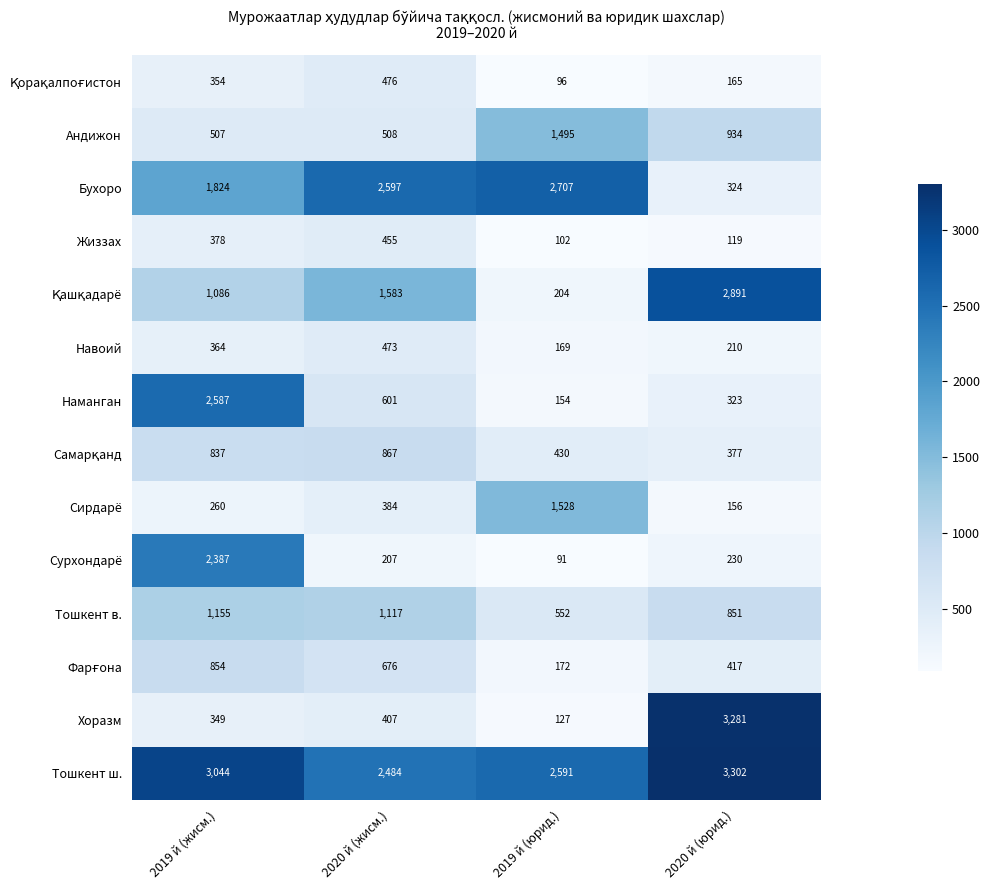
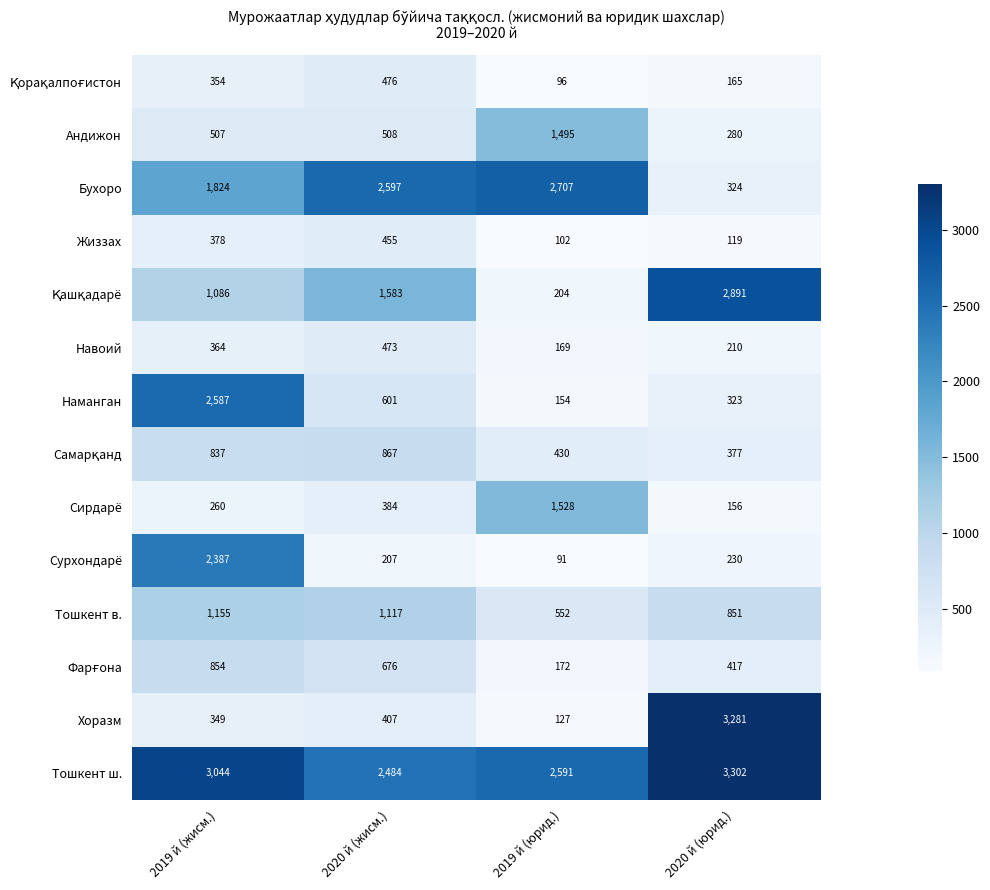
  {
    "Қорақалпоғистон": {
      "2019 й (жисм.)": "354",
      "2020 й (жисм.)": "476",
      "2019 й (юрид.)": "96",
      "2020 й (юрид.)": "165"
    },
    "Андижон": {
      "2019 й (жисм.)": "507",
      "2020 й (жисм.)": "508",
      "2019 й (юрид.)": "1,495",
-     "2020 й (юрид.)": "934"
+     "2020 й (юрид.)": "280"
    },
    "Бухоро": {
      "2019 й (жисм.)": "1,824",
      "2020 й (жисм.)": "2,597",
      "2019 й (юрид.)": "2,707",
      "2020 й (юрид.)": "324"
    },
    "Жиззах": {
      "2019 й (жисм.)": "378",
      "2020 й (жисм.)": "455",
      "2019 й (юрид.)": "102",
      "2020 й (юрид.)": "119"
    },
    "Қашқадарё": {
      "2019 й (жисм.)": "1,086",
      "2020 й (жисм.)": "1,583",
      "2019 й (юрид.)": "204",
      "2020 й (юрид.)": "2,891"
    },
    "Навоий": {
      "2019 й (жисм.)": "364",
      "2020 й (жисм.)": "473",
      "2019 й (юрид.)": "169",
      "2020 й (юрид.)": "210"
    },
    "Наманган": {
      "2019 й (жисм.)": "2,587",
      "2020 й (жисм.)": "601",
      "2019 й (юрид.)": "154",
      "2020 й (юрид.)": "323"
    },
    "Самарқанд": {
      "2019 й (жисм.)": "837",
      "2020 й (жисм.)": "867",
      "2019 й (юрид.)": "430",
      "2020 й (юрид.)": "377"
    },
    "Сирдарё": {
      "2019 й (жисм.)": "260",
      "2020 й (жисм.)": "384",
      "2019 й (юрид.)": "1,528",
      "2020 й (юрид.)": "156"
    },
    "Сурхондарё": {
      "2019 й (жисм.)": "2,387",
      "2020 й (жисм.)": "207",
      "2019 й (юрид.)": "91",
      "2020 й (юрид.)": "230"
    },
    "Тошкент в.": {
      "2019 й (жисм.)": "1,155",
      "2020 й (жисм.)": "1,117",
      "2019 й (юрид.)": "552",
      "2020 й (юрид.)": "851"
    },
    "Фарғона": {
      "2019 й (жисм.)": "854",
      "2020 й (жисм.)": "676",
      "2019 й (юрид.)": "172",
      "2020 й (юрид.)": "417"
    },
    "Хоразм": {
      "2019 й (жисм.)": "349",
      "2020 й (жисм.)": "407",
      "2019 й (юрид.)": "127",
      "2020 й (юрид.)": "3,281"
    },
    "Тошкент ш.": {
      "2019 й (жисм.)": "3,044",
      "2020 й (жисм.)": "2,484",
      "2019 й (юрид.)": "2,591",
      "2020 й (юрид.)": "3,302"
    }
  }
